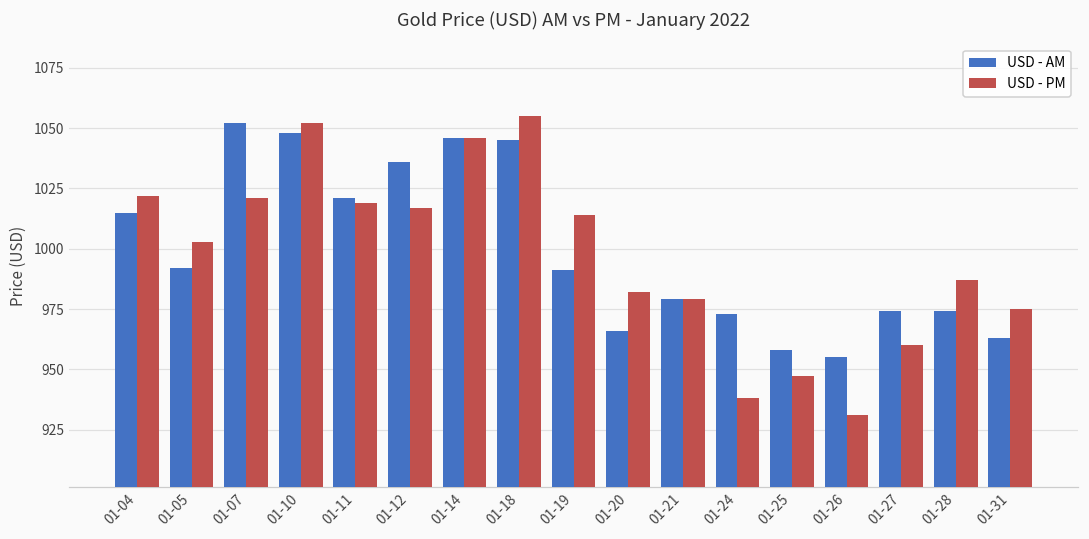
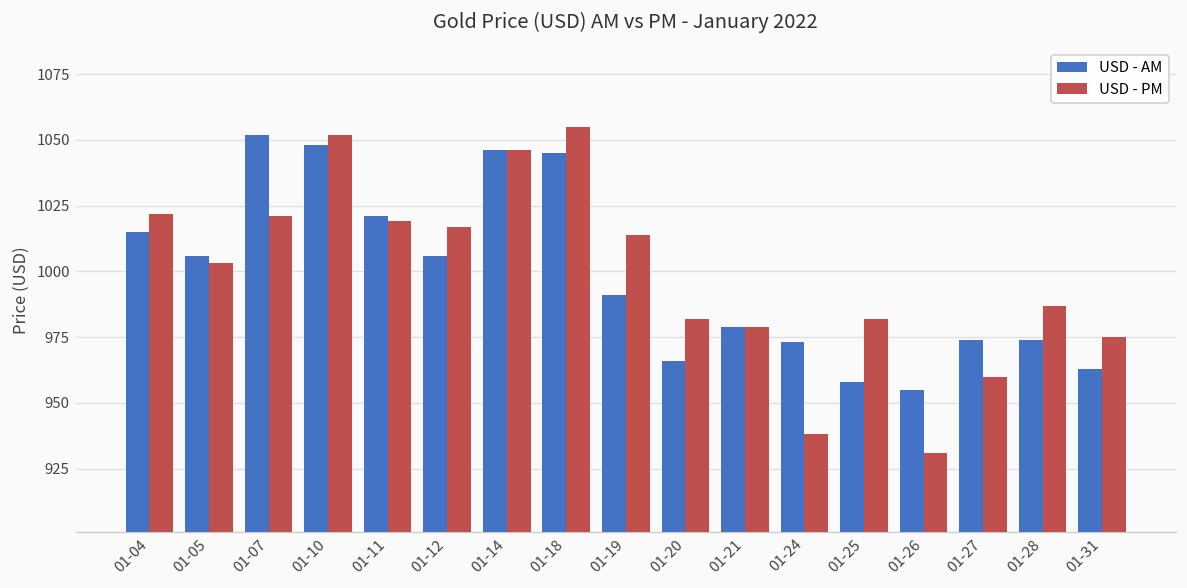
  {
    "USD - AM": {
      "01-04": 1015,
-     "01-05": 992,
+     "01-05": 1006,
      "01-07": 1052,
      "01-10": 1048,
      "01-11": 1021,
-     "01-12": 1036,
+     "01-12": 1006,
      "01-14": 1046,
      "01-18": 1045,
      "01-19": 991,
      "01-20": 966,
      "01-21": 979,
      "01-24": 973,
      "01-25": 958,
      "01-26": 955,
      "01-27": 974,
      "01-28": 974,
      "01-31": 963
    },
    "USD - PM": {
      "01-04": 1022,
      "01-05": 1003,
      "01-07": 1021,
      "01-10": 1052,
      "01-11": 1019,
      "01-12": 1017,
      "01-14": 1046,
      "01-18": 1055,
      "01-19": 1014,
      "01-20": 982,
      "01-21": 979,
      "01-24": 938,
-     "01-25": 947,
+     "01-25": 982,
      "01-26": 931,
      "01-27": 960,
      "01-28": 987,
      "01-31": 975
    }
  }
